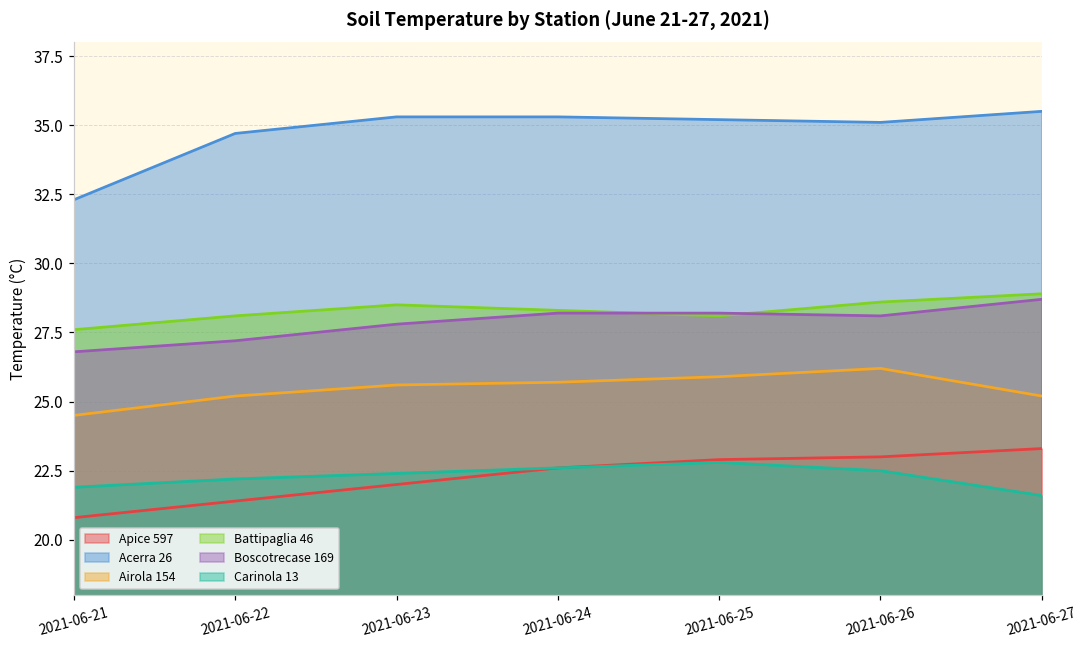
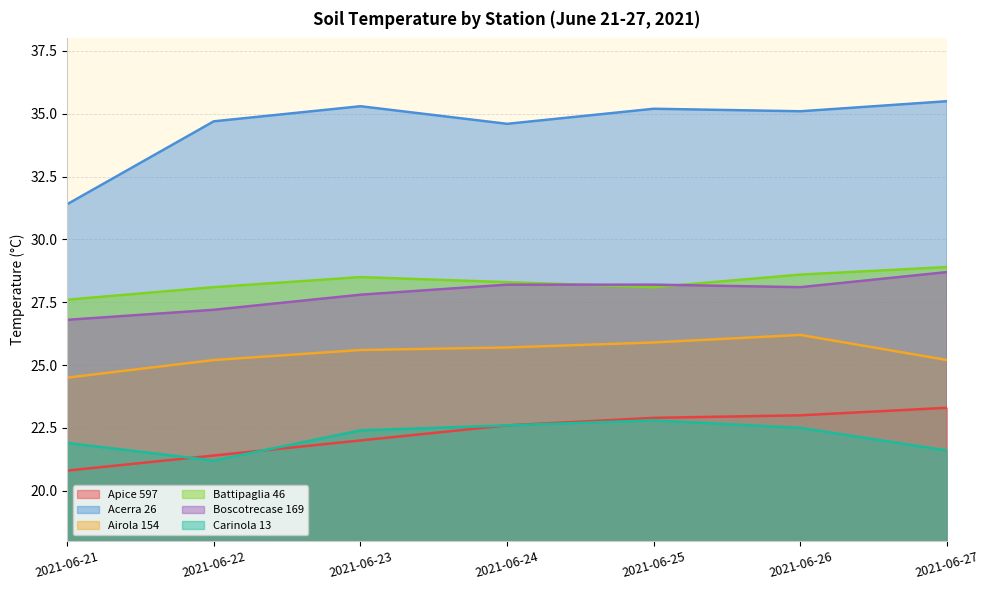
  {
    "Apice 597": {
      "2021-06-21": 20.8,
      "2021-06-22": 21.4,
      "2021-06-23": 22.0,
      "2021-06-26": 23.0,
      "2021-06-27": 23.3
    },
    "Acerra 26": {
-     "2021-06-21": 32.3,
+     "2021-06-21": 31.4,
      "2021-06-22": 34.7,
      "2021-06-23": 35.3,
-     "2021-06-24": 35.3,
+     "2021-06-24": 34.6,
      "2021-06-25": 35.2,
      "2021-06-26": 35.1,
      "2021-06-27": 35.5
    },
    "Airola 154": {
      "2021-06-21": 24.5,
      "2021-06-22": 25.2,
      "2021-06-23": 25.6,
      "2021-06-24": 25.7,
      "2021-06-25": 25.9,
      "2021-06-26": 26.2,
      "2021-06-27": 25.2
    },
    "Battipaglia 46": {
      "2021-06-21": 27.6,
      "2021-06-22": 28.1,
      "2021-06-23": 28.5,
      "2021-06-24": 28.3,
      "2021-06-26": 28.6,
      "2021-06-27": 28.9
    },
    "Boscotrecase 169": {
      "2021-06-21": 26.8,
      "2021-06-22": 27.2,
      "2021-06-23": 27.8,
      "2021-06-24": 28.2,
      "2021-06-26": 28.1,
      "2021-06-27": 28.7
    },
    "Carinola 13": {
      "2021-06-21": 21.9,
-     "2021-06-22": 22.2,
+     "2021-06-22": 21.2,
      "2021-06-23": 22.4,
      "2021-06-26": 22.5,
      "2021-06-27": 21.6
    }
  }
